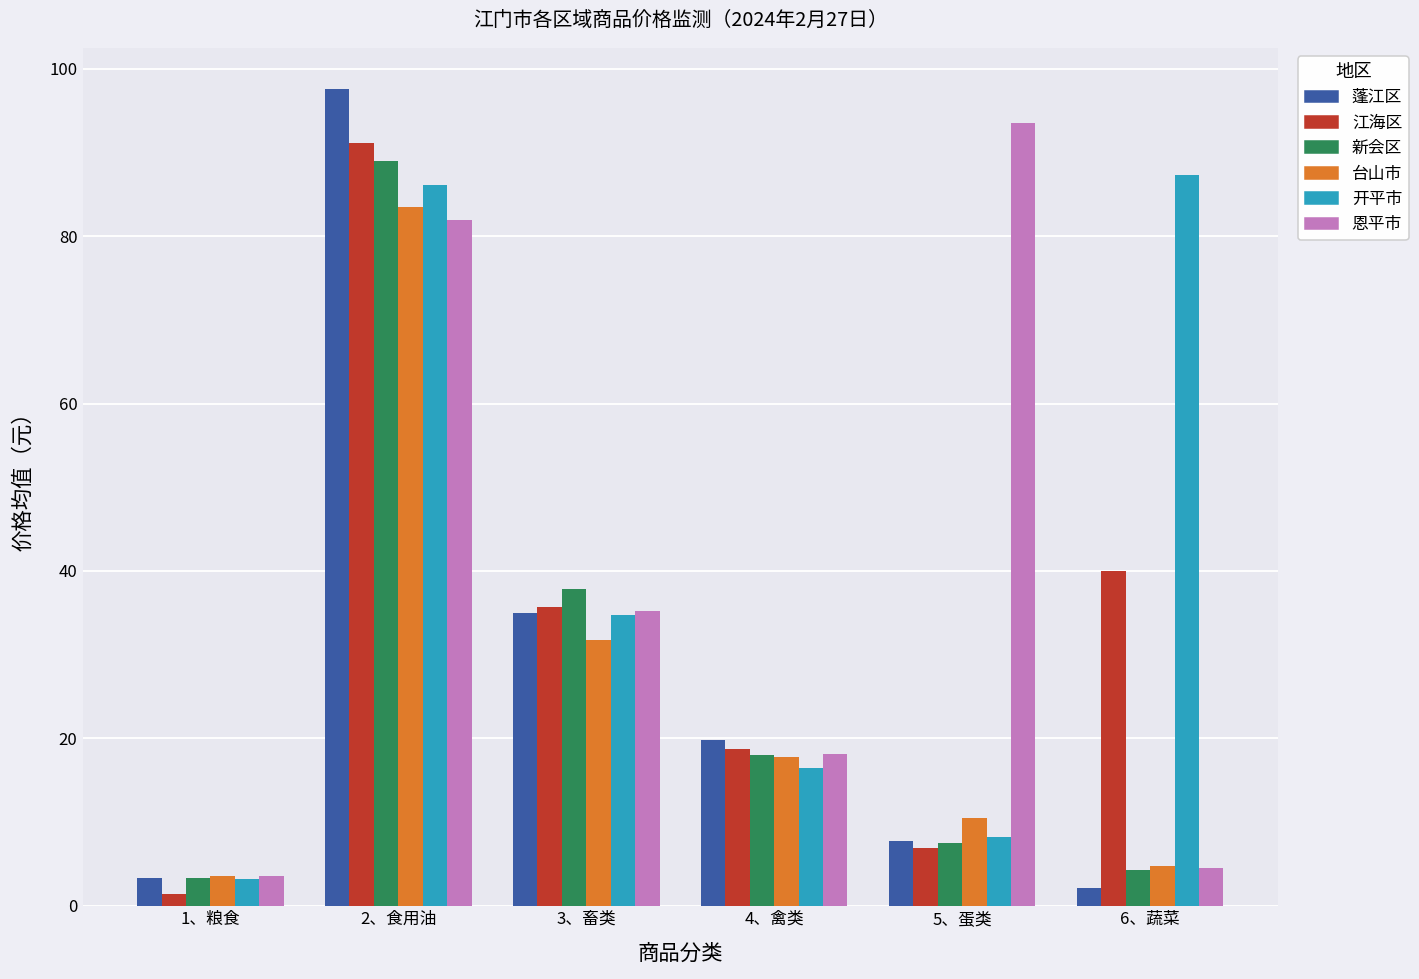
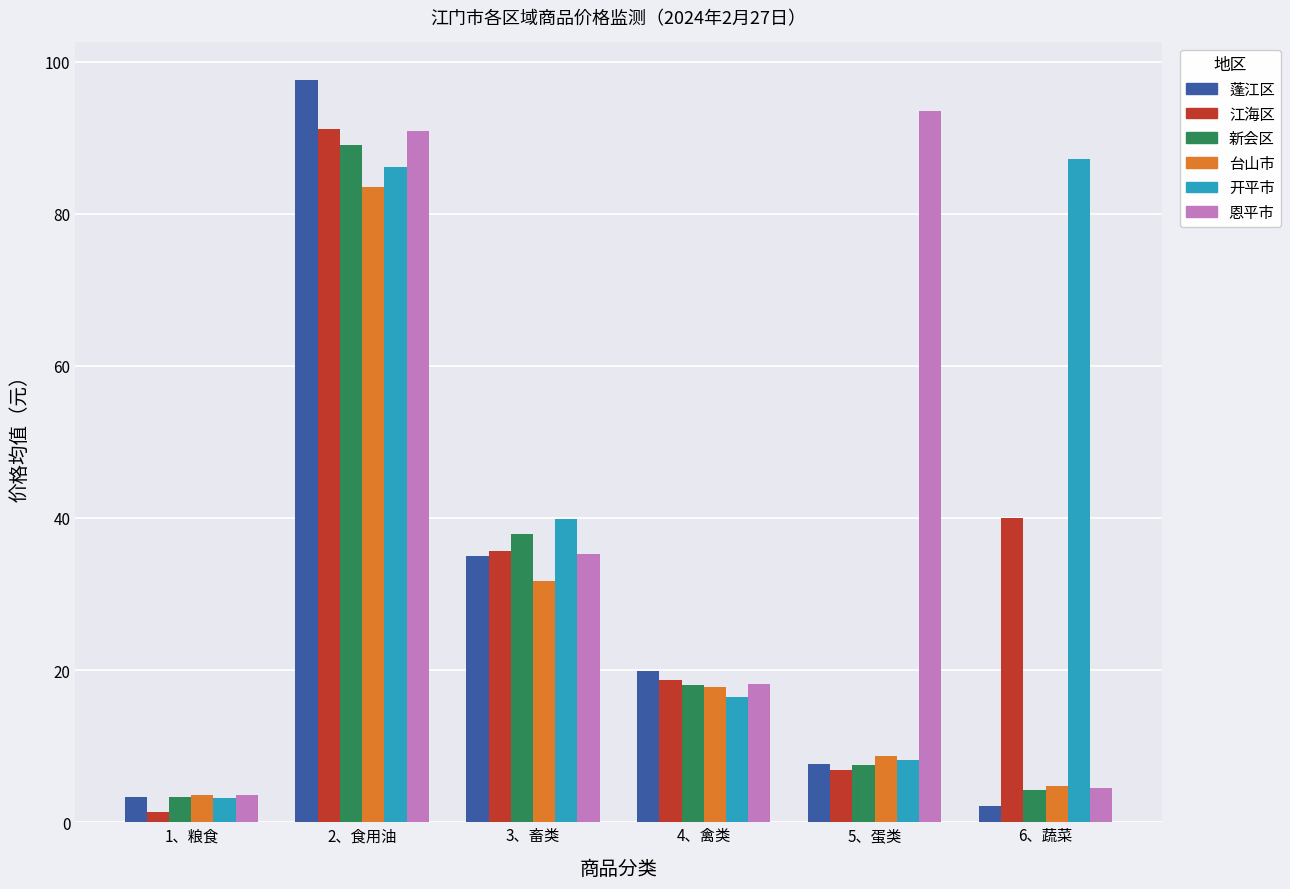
  {
    "蓬江区": {
      "1、粮食": 3,
      "2、食用油": 98,
      "3、畜类": 35,
      "4、禽类": 20,
      "5、蛋类": 8,
      "6、蔬菜": 2
    },
    "江海区": {
      "1、粮食": 1,
      "2、食用油": 91,
      "3、畜类": 36,
      "4、禽类": 19,
      "5、蛋类": 7,
      "6、蔬菜": 40
    },
    "新会区": {
      "1、粮食": 3,
      "2、食用油": 89,
      "3、畜类": 38,
      "4、禽类": 18,
      "5、蛋类": 8,
      "6、蔬菜": 4
    },
    "台山市": {
      "1、粮食": 4,
      "2、食用油": 83,
      "3、畜类": 32,
      "4、禽类": 18,
-     "5、蛋类": 11,
+     "5、蛋类": 9,
      "6、蔬菜": 5
    },
    "开平市": {
      "1、粮食": 3,
      "2、食用油": 86,
-     "3、畜类": 35,
+     "3、畜类": 40,
      "4、禽类": 17,
      "5、蛋类": 8,
      "6、蔬菜": 87
    },
    "恩平市": {
      "1、粮食": 4,
-     "2、食用油": 82,
+     "2、食用油": 91,
      "3、畜类": 35,
      "4、禽类": 18,
      "5、蛋类": 93,
      "6、蔬菜": 5
    }
  }
